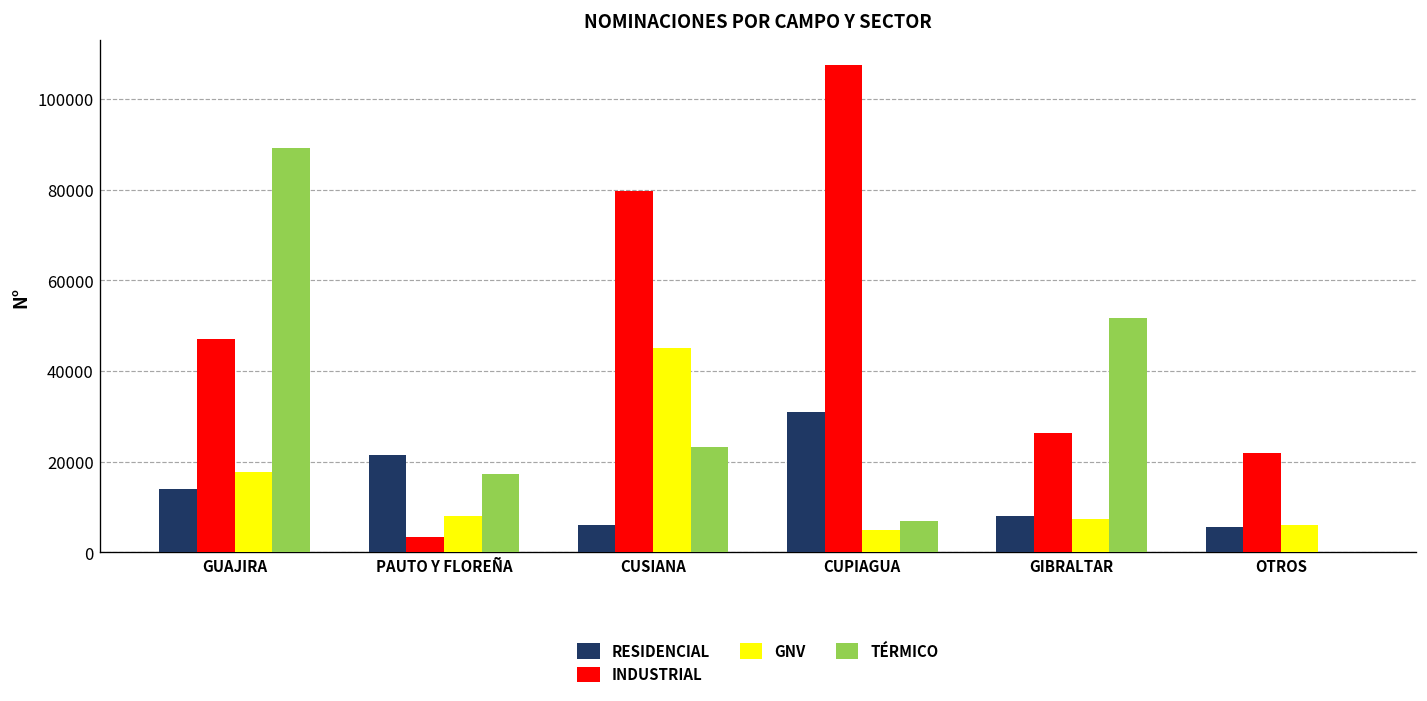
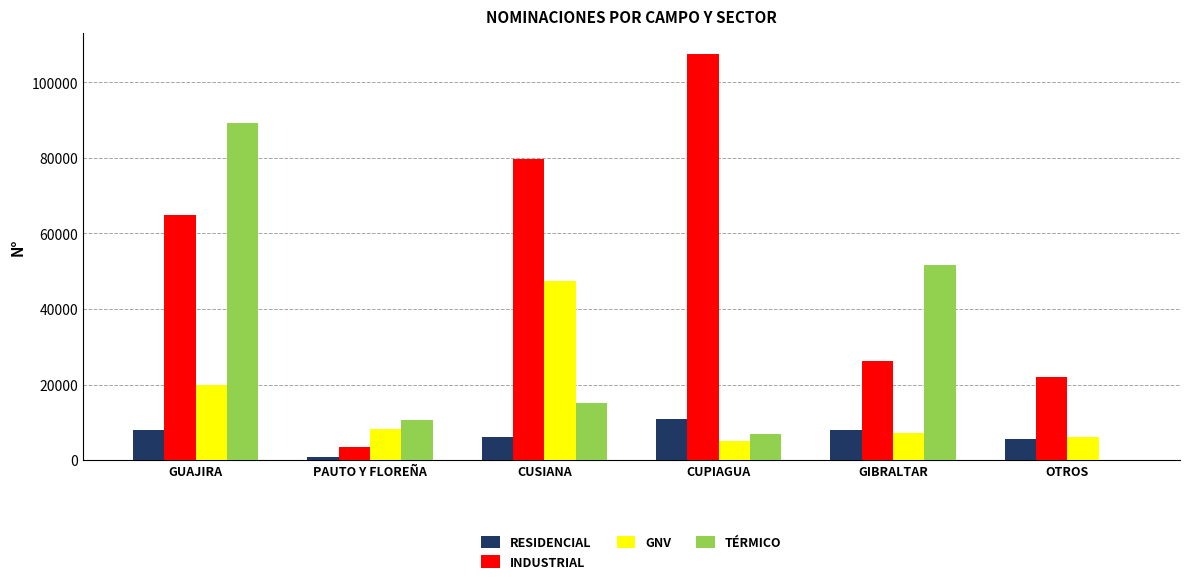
  {
    "RESIDENCIAL": {
-     "GUAJIRA": 14000,
-     "PAUTO Y FLOREÑA": 22000,
+     "GUAJIRA": 8000,
+     "PAUTO Y FLOREÑA": 1000,
      "CUSIANA": 6000,
-     "CUPIAGUA": 31000,
+     "CUPIAGUA": 11000,
      "GIBRALTAR": 8000,
      "OTROS": 6000
    },
    "INDUSTRIAL": {
-     "GUAJIRA": 47000,
+     "GUAJIRA": 65000,
      "PAUTO Y FLOREÑA": 3000,
      "CUSIANA": 80000,
      "CUPIAGUA": 108000,
      "GIBRALTAR": 26000,
      "OTROS": 22000
    },
    "GNV": {
-     "GUAJIRA": 18000,
+     "GUAJIRA": 20000,
      "PAUTO Y FLOREÑA": 8000,
-     "CUSIANA": 45000,
+     "CUSIANA": 47000,
      "CUPIAGUA": 5000,
      "GIBRALTAR": 7000,
      "OTROS": 6000
    },
    "TÉRMICO": {
      "GUAJIRA": 89000,
-     "PAUTO Y FLOREÑA": 17000,
-     "CUSIANA": 23000,
+     "PAUTO Y FLOREÑA": 11000,
+     "CUSIANA": 15000,
      "CUPIAGUA": 7000,
      "GIBRALTAR": 52000,
      "OTROS": 0
    }
  }
